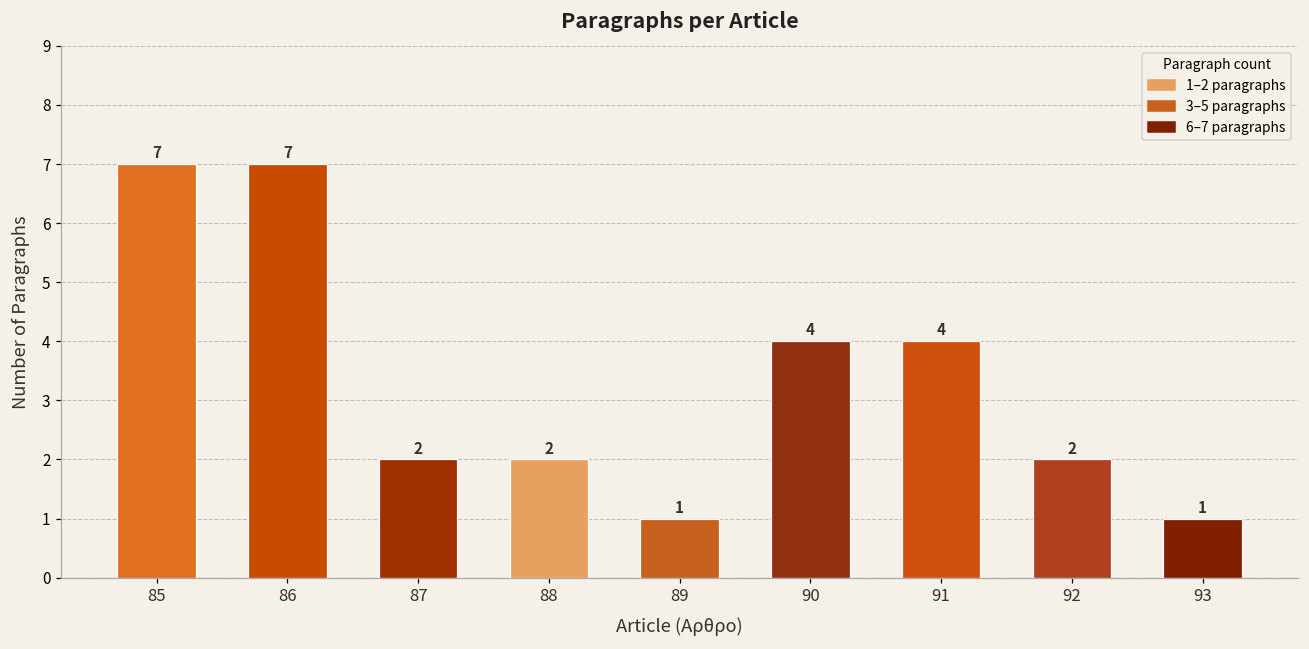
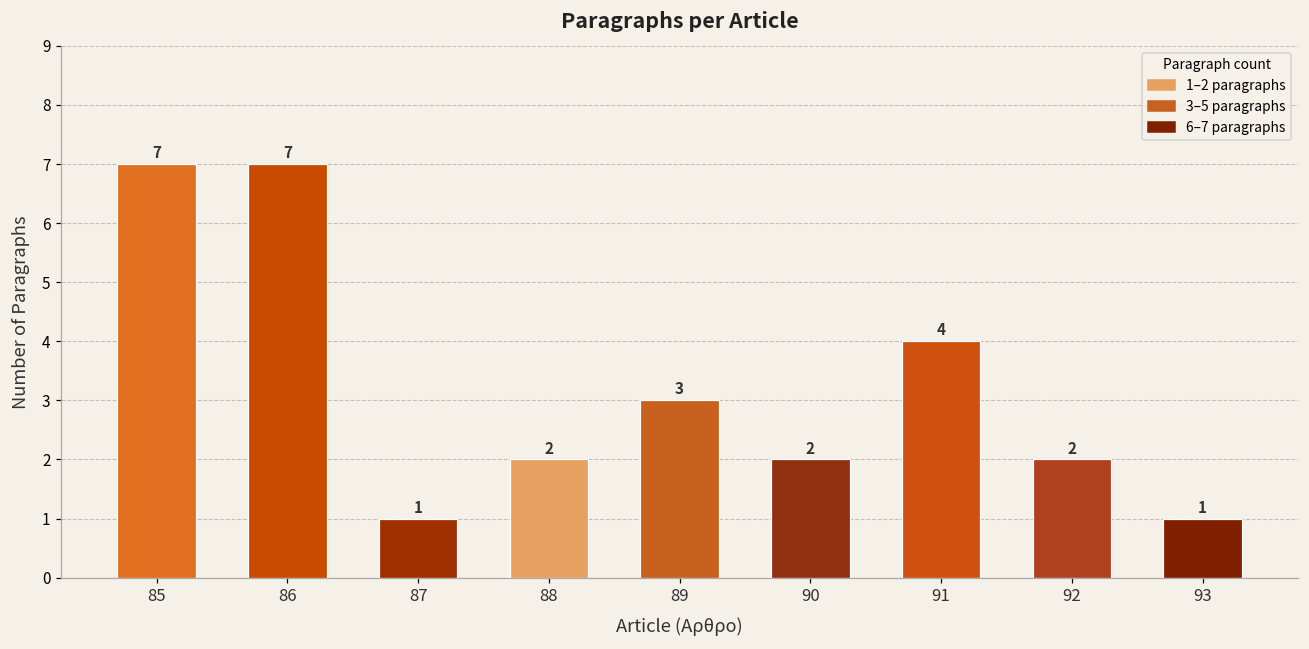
  {
    "85": 7,
    "86": 7,
-   "87": 2,
+   "87": 1,
    "88": 2,
-   "89": 1,
-   "90": 4,
+   "89": 3,
+   "90": 2,
    "91": 4,
    "92": 2,
    "93": 1
  }
